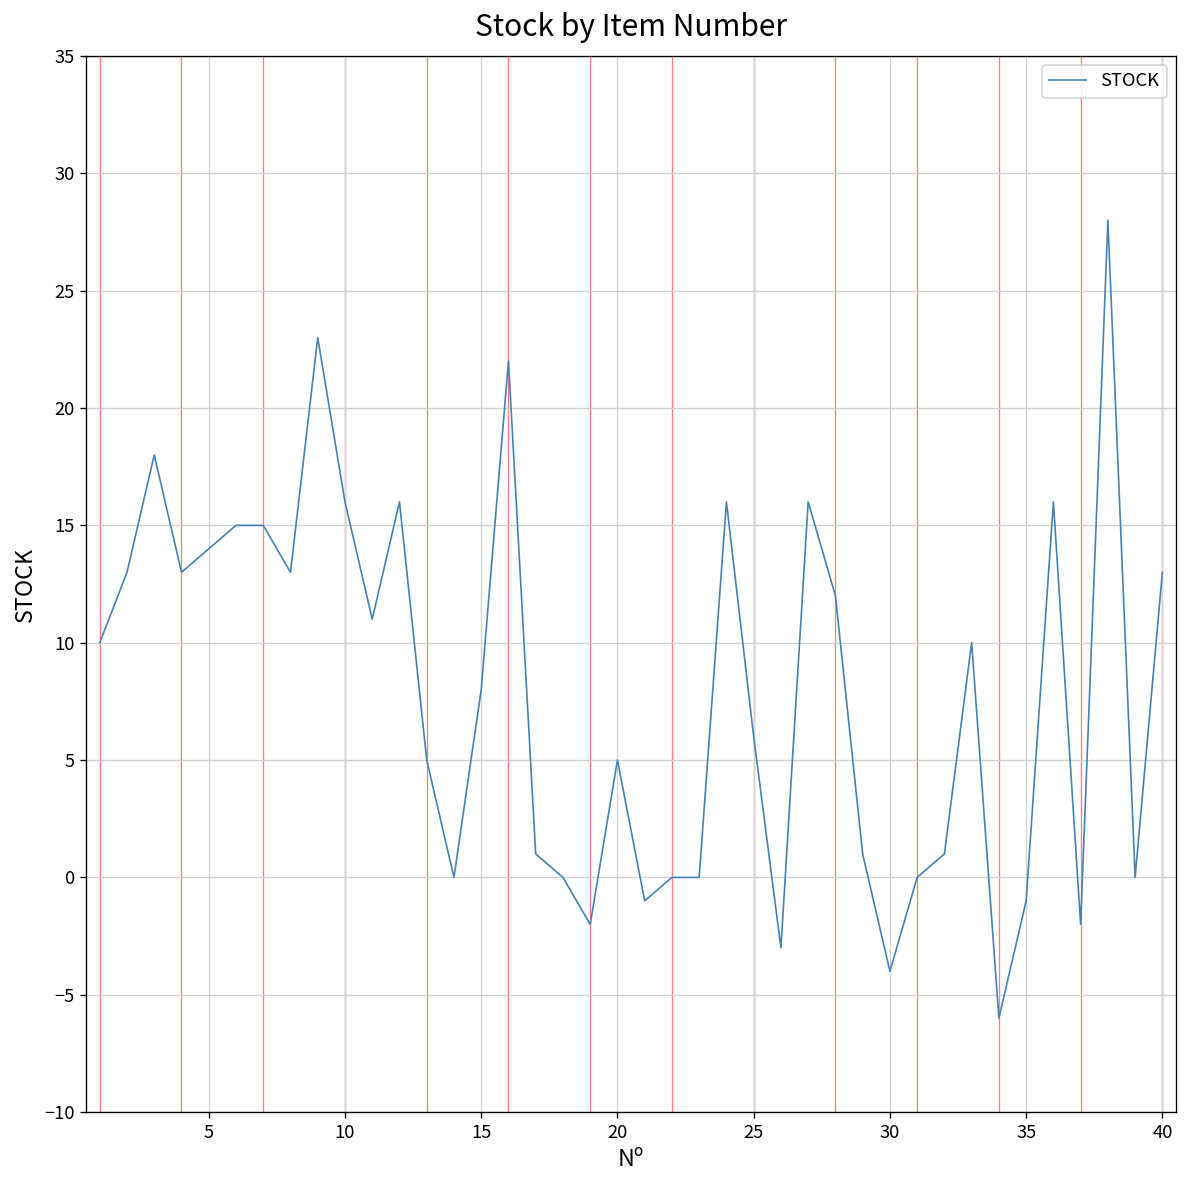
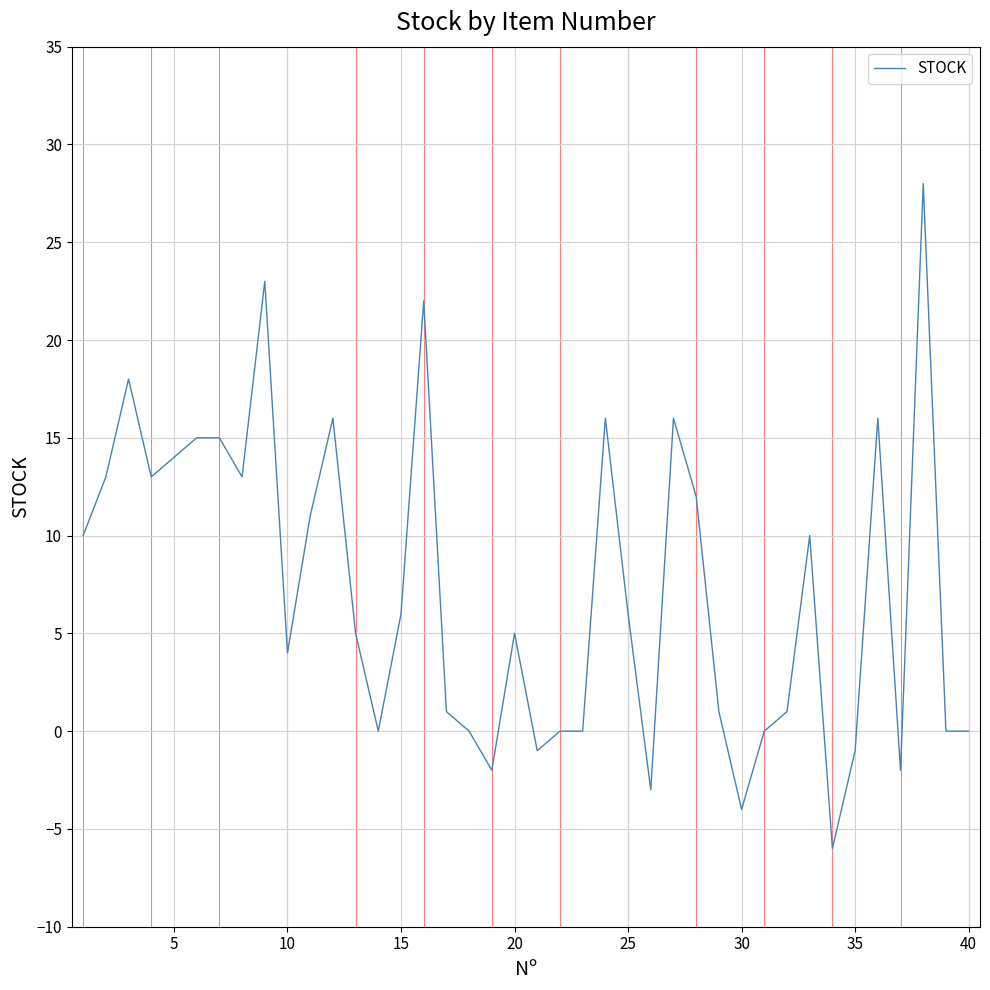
  {
    "5": 14,
-   "10": 16,
-   "15": 8,
+   "10": 4,
+   "15": 6,
    "20": 5,
    "25": 6,
    "30": -4,
    "35": -1,
-   "40": 13
+   "40": 0
  }
